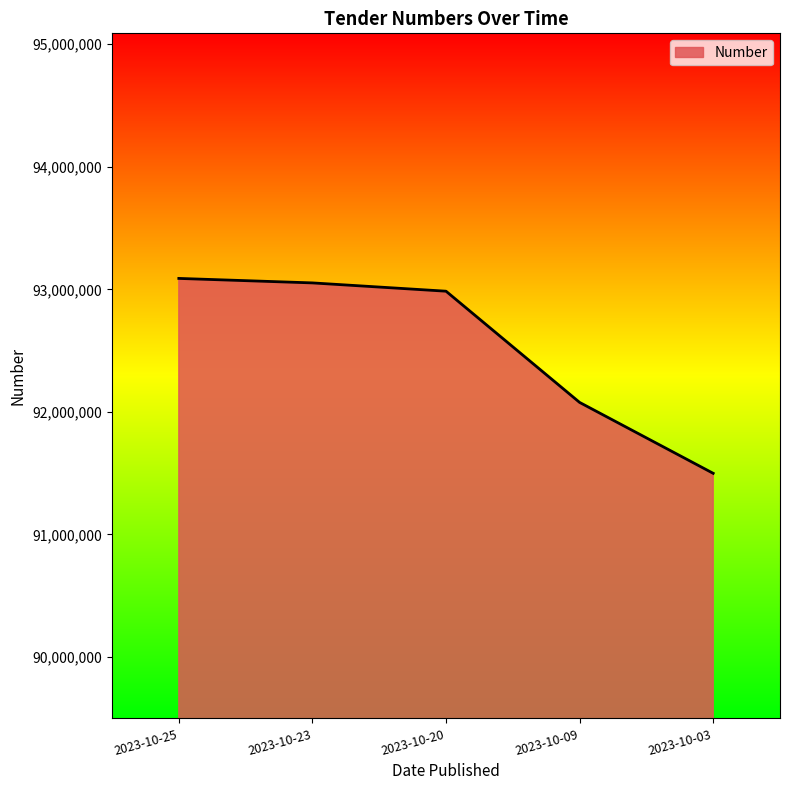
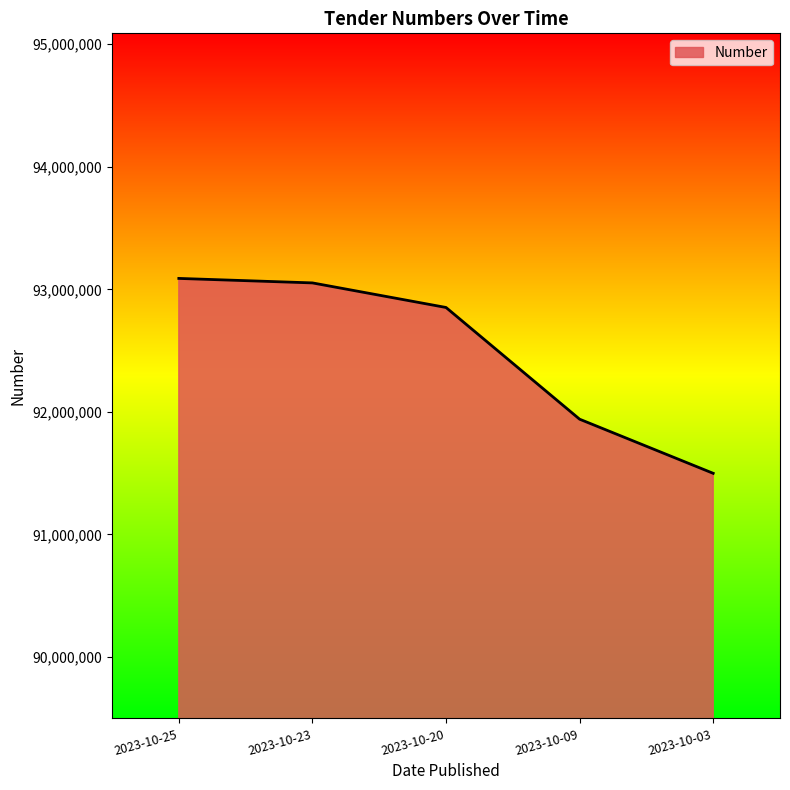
  {
    "2023-10-25": "93,090,000",
    "2023-10-23": "93,050,000",
-   "2023-10-20": "92,980,000",
-   "2023-10-09": "92,080,000",
+   "2023-10-20": "92,850,000",
+   "2023-10-09": "91,940,000",
    "2023-10-03": "91,500,000"
  }
